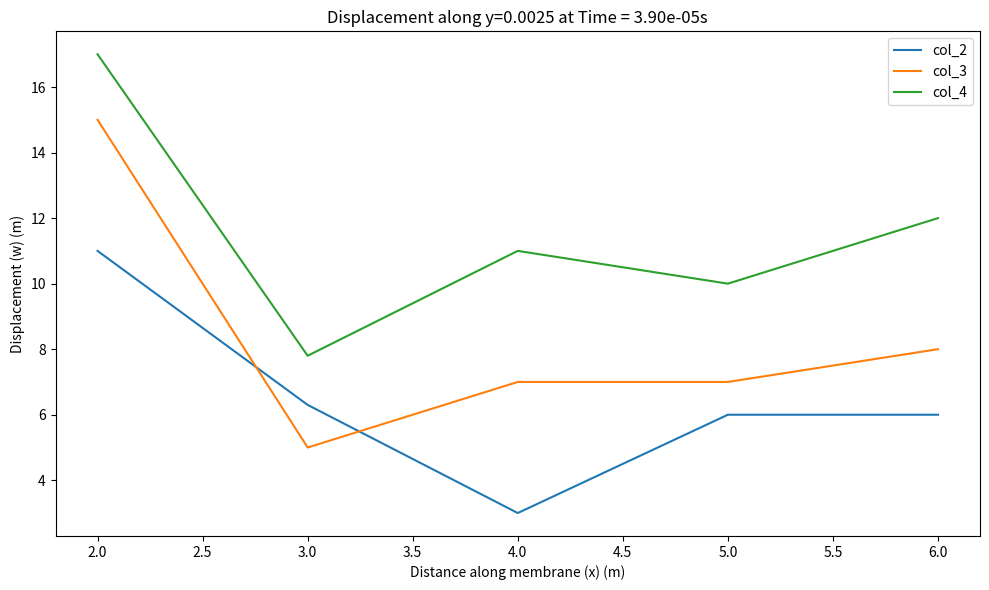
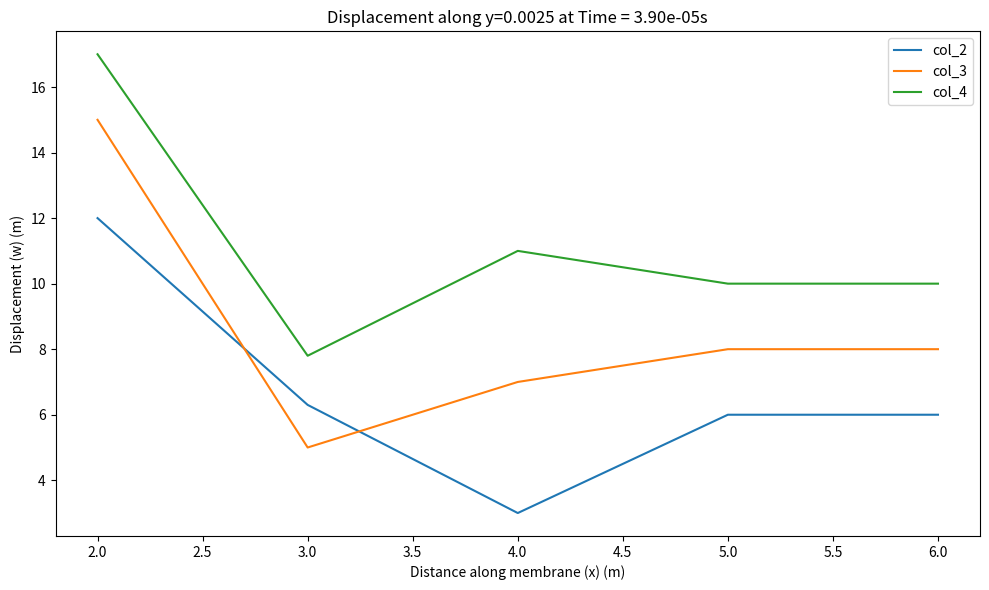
  {
    "col_2": {
-     "2.0": 11,
+     "2.0": 12,
      "3.0": 6.3,
      "4.0": 3,
      "5.0": 6,
      "6.0": 6
    },
    "col_3": {
      "2.0": 15,
      "3.0": 5,
      "4.0": 7,
-     "5.0": 7,
+     "5.0": 8,
      "6.0": 8
    },
    "col_4": {
      "2.0": 17,
      "3.0": 7.8,
      "4.0": 11,
      "5.0": 10,
-     "6.0": 12
+     "6.0": 10
    }
  }
